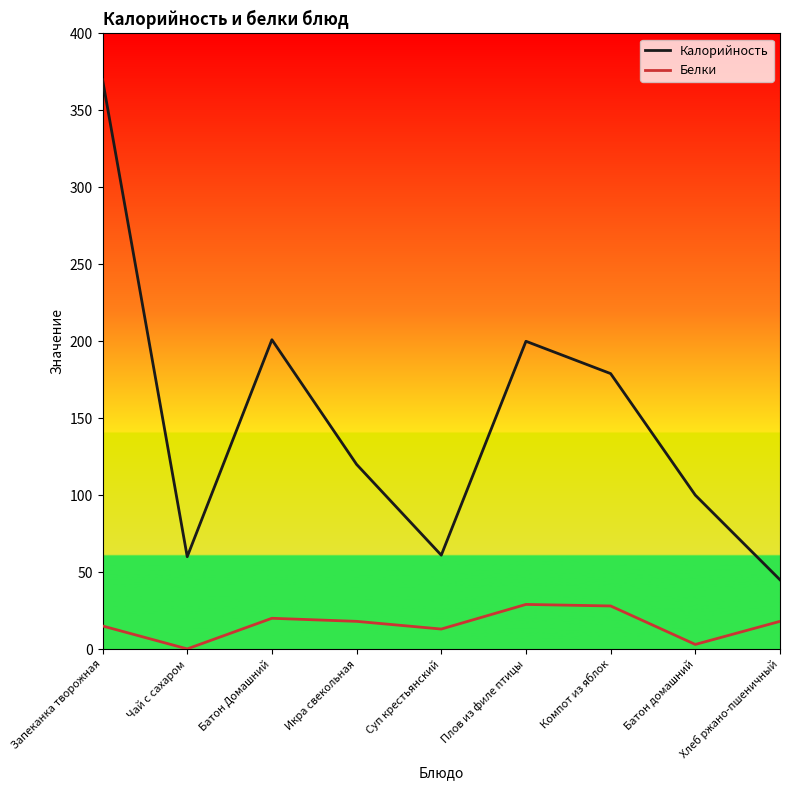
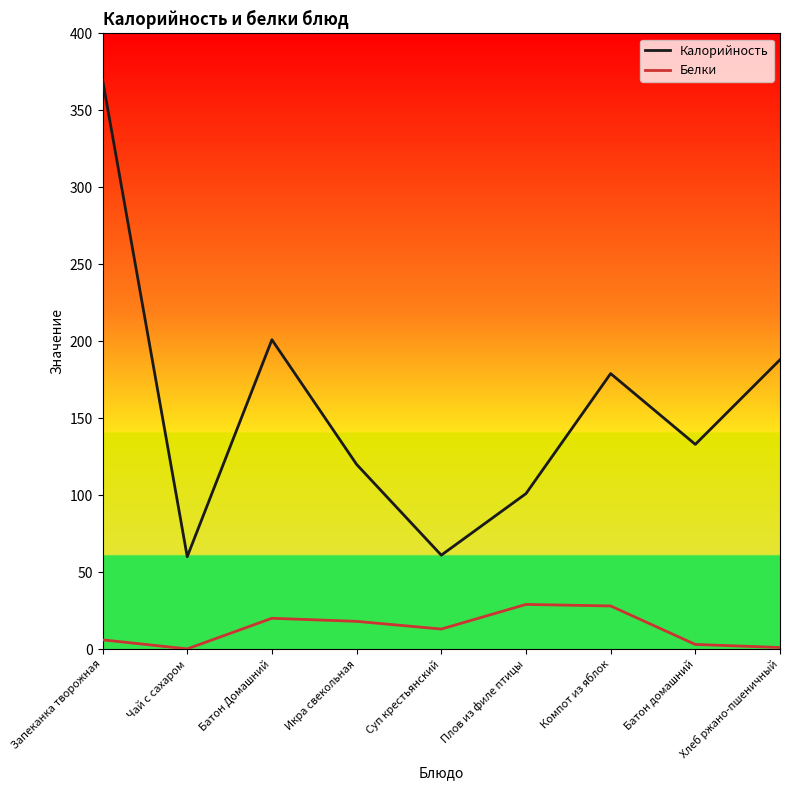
  {
    "Калорийность": {
      "Запеканка творожная": 370,
      "Чай с сахаром": 60,
      "Батон Домашний": 201,
      "Икра свекольная": 120,
      "Суп крестьянский": 61,
-     "Плов из филе птицы": 200,
+     "Плов из филе птицы": 101,
      "Компот из яблок": 179,
-     "Батон домашний": 100,
-     "Хлеб ржано-пшеничный": 45
+     "Батон домашний": 133,
+     "Хлеб ржано-пшеничный": 188
    },
    "Белки": {
-     "Запеканка творожная": 15,
+     "Запеканка творожная": 6,
      "Чай с сахаром": 0,
      "Батон Домашний": 20,
      "Икра свекольная": 18,
      "Суп крестьянский": 13,
      "Плов из филе птицы": 29,
      "Компот из яблок": 28,
      "Батон домашний": 3,
-     "Хлеб ржано-пшеничный": 18
+     "Хлеб ржано-пшеничный": 1
    }
  }
